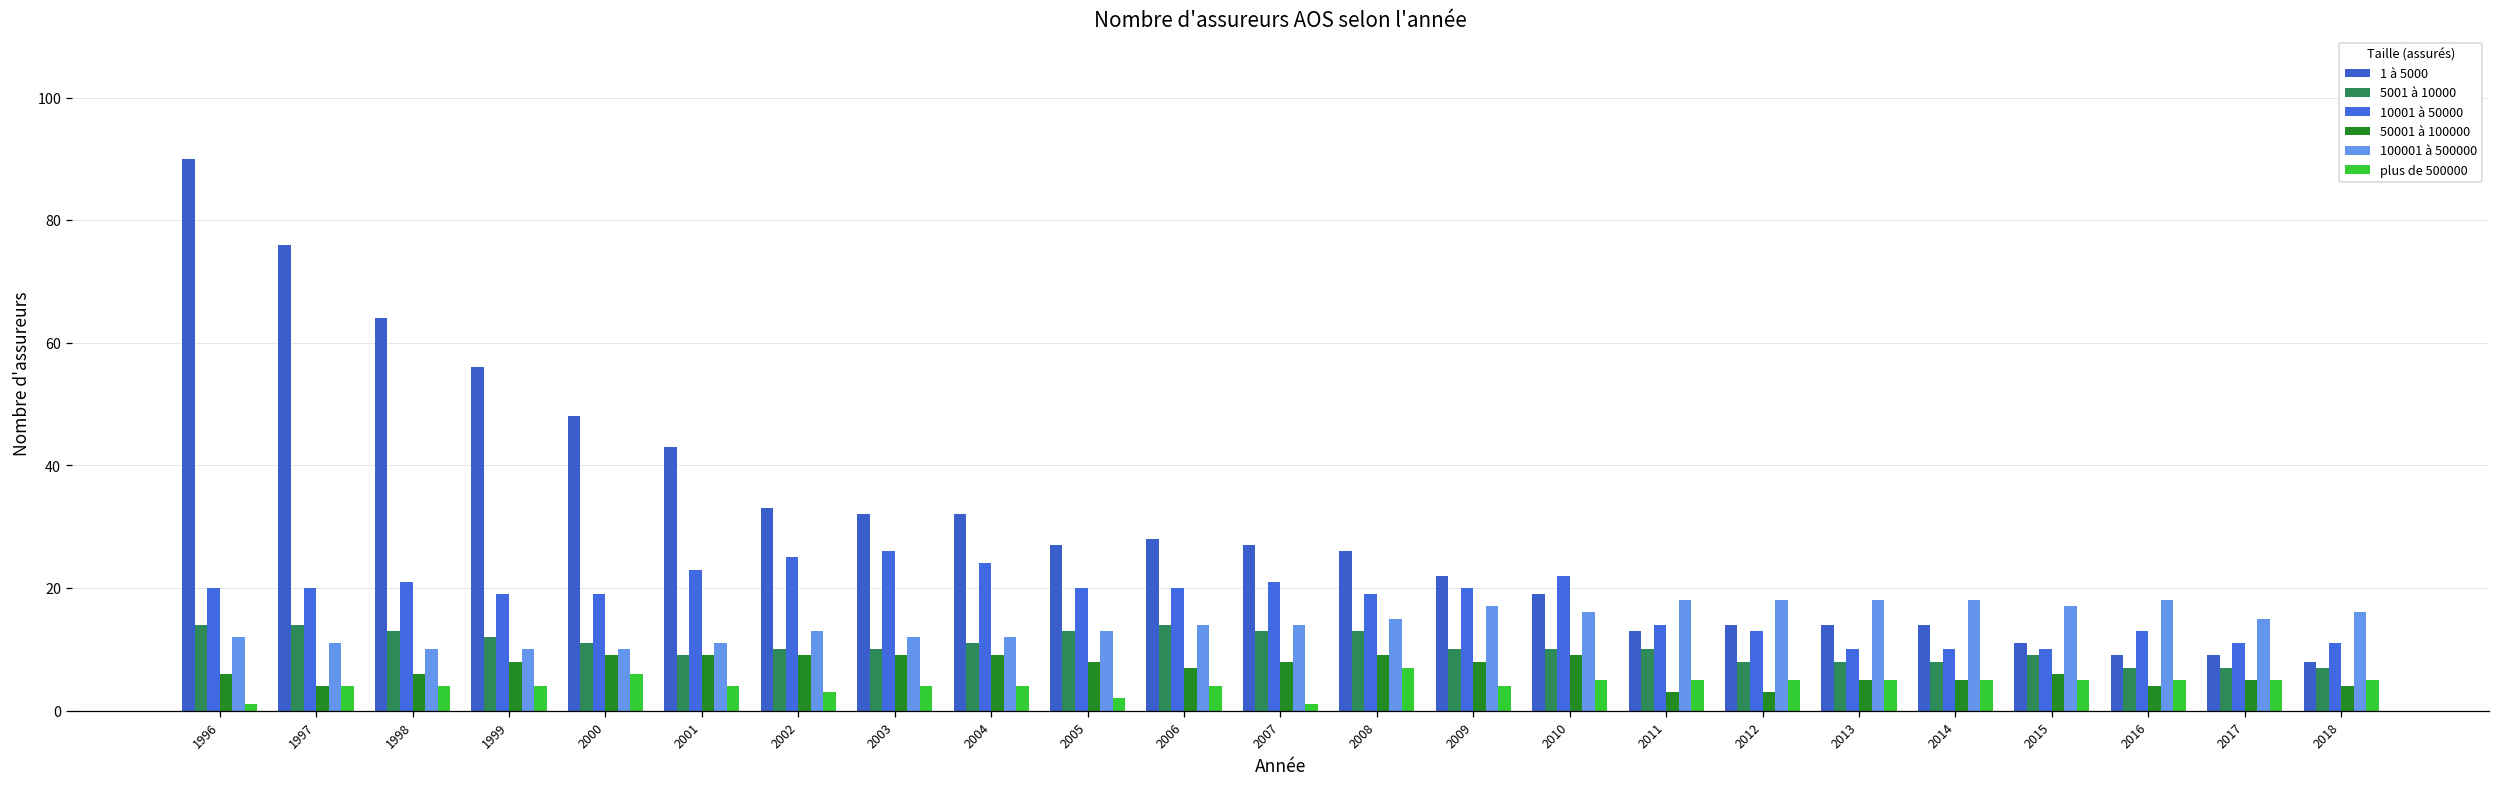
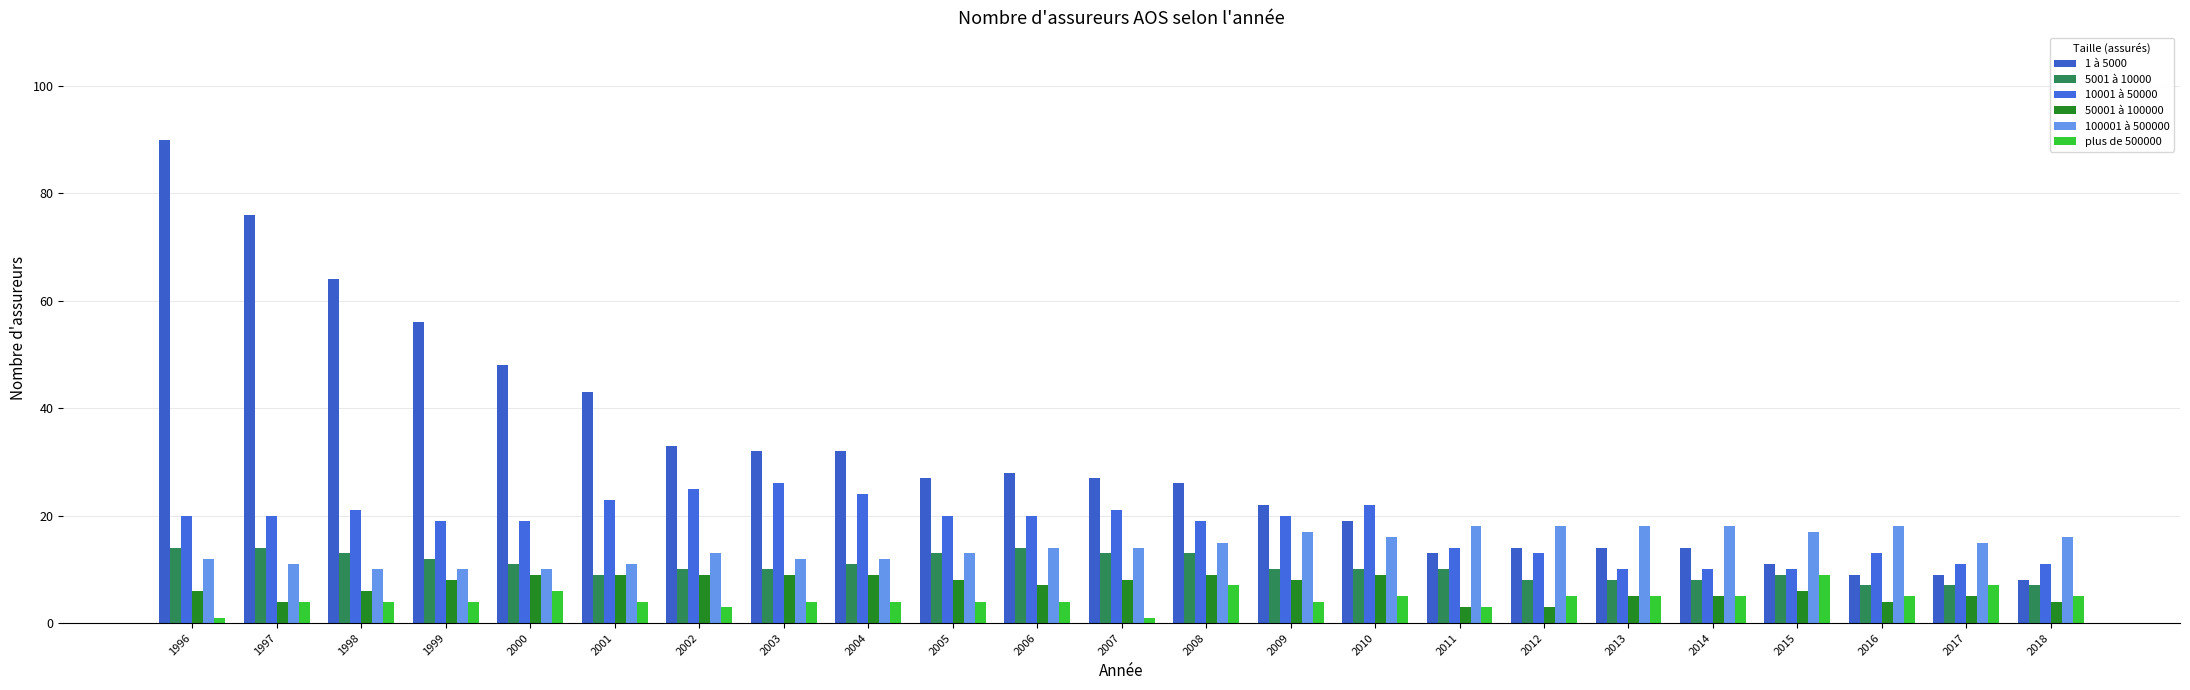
  {
    "plus de 500000": {
      "1996": 1,
      "1997": 4,
      "1998": 4,
      "1999": 4,
      "2000": 6,
      "2001": 4,
      "2002": 3,
      "2003": 4,
      "2004": 4,
-     "2005": 2,
+     "2005": 4,
      "2006": 4,
      "2007": 1,
      "2008": 7,
      "2009": 4,
      "2010": 5,
-     "2011": 5,
+     "2011": 3,
      "2012": 5,
      "2013": 5,
      "2014": 5,
-     "2015": 5,
+     "2015": 9,
      "2016": 5,
-     "2017": 5,
+     "2017": 7,
      "2018": 5
    }
  }
